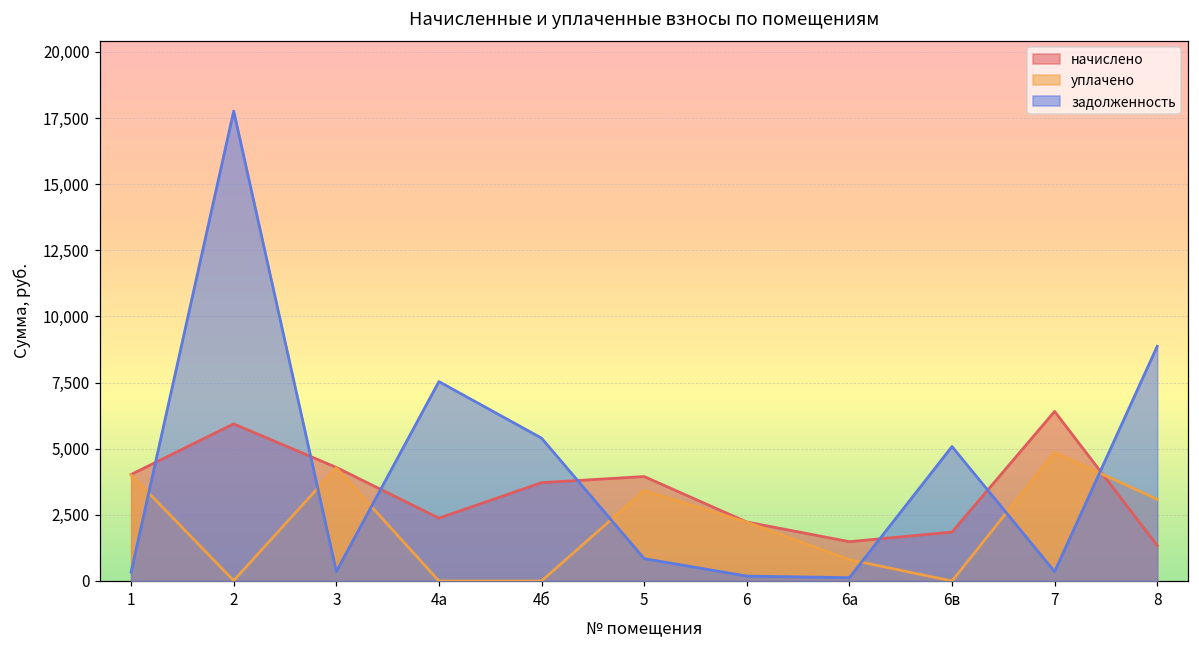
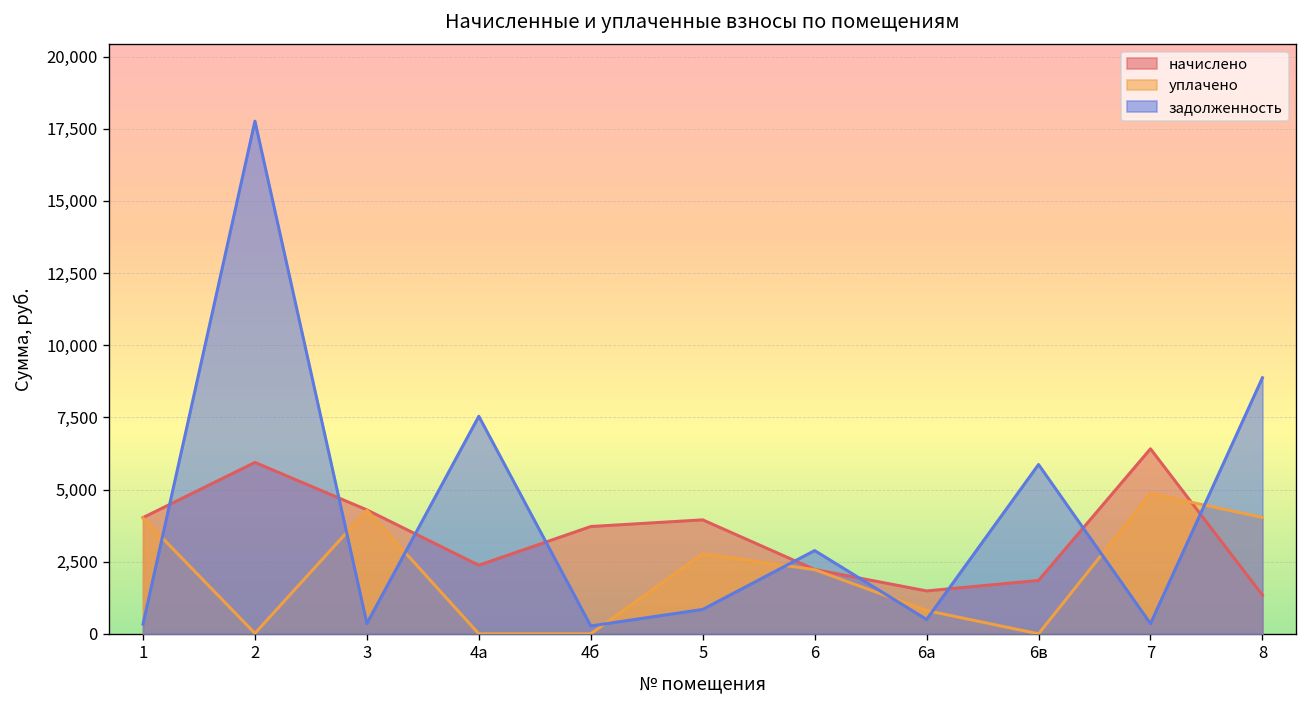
  {
    "начислено": {
      "2": "5,900",
      "4а": "2,400",
      "4б": "3,700",
      "5": "3,900",
      "6а": "1,500",
      "6в": "1,800",
      "7": "6,400",
      "8": "1,300"
    },
    "уплачено": {
      "2": "0",
      "4а": "0",
      "4б": "0",
-     "5": "3,400",
+     "5": "2,800",
      "6а": "800",
      "6в": "0",
      "7": "4,900",
-     "8": "3,100"
+     "8": "4,000"
    },
    "задолженность": {
      "1": "300",
      "2": "17,800",
      "3": "400",
      "4а": "7,500",
-     "4б": "5,400",
+     "4б": "300",
      "5": "800",
-     "6": "200",
-     "6а": "100",
-     "6в": "5,100",
+     "6": "2,900",
+     "6а": "500",
+     "6в": "5,900",
      "7": "400",
      "8": "8,900"
    }
  }
